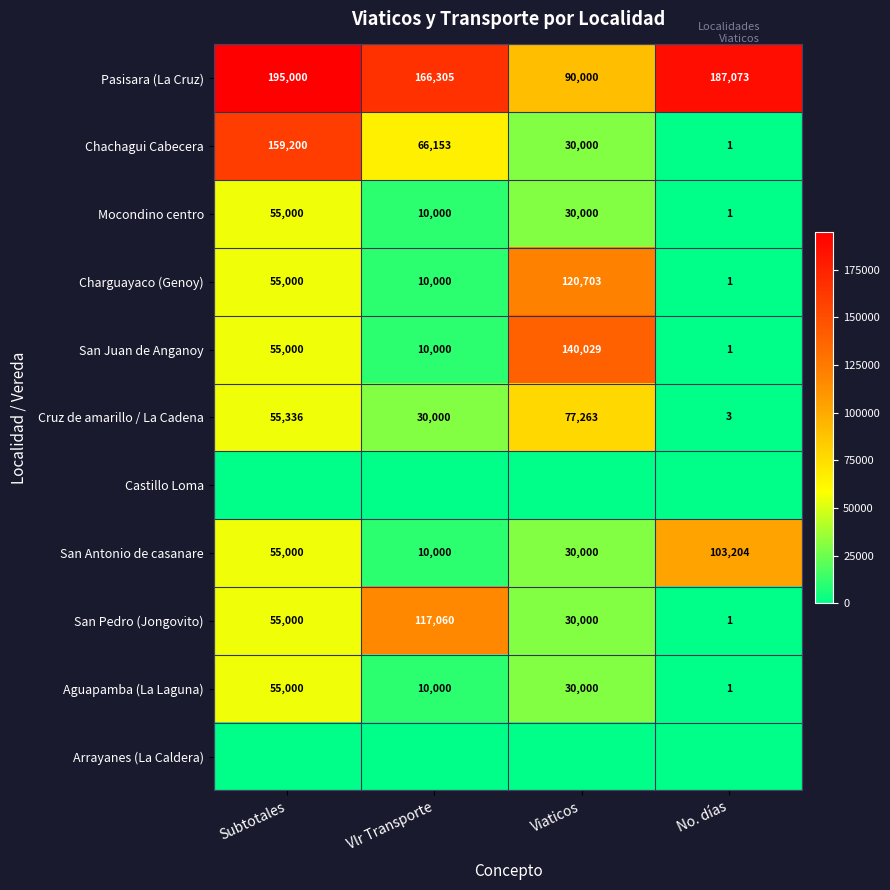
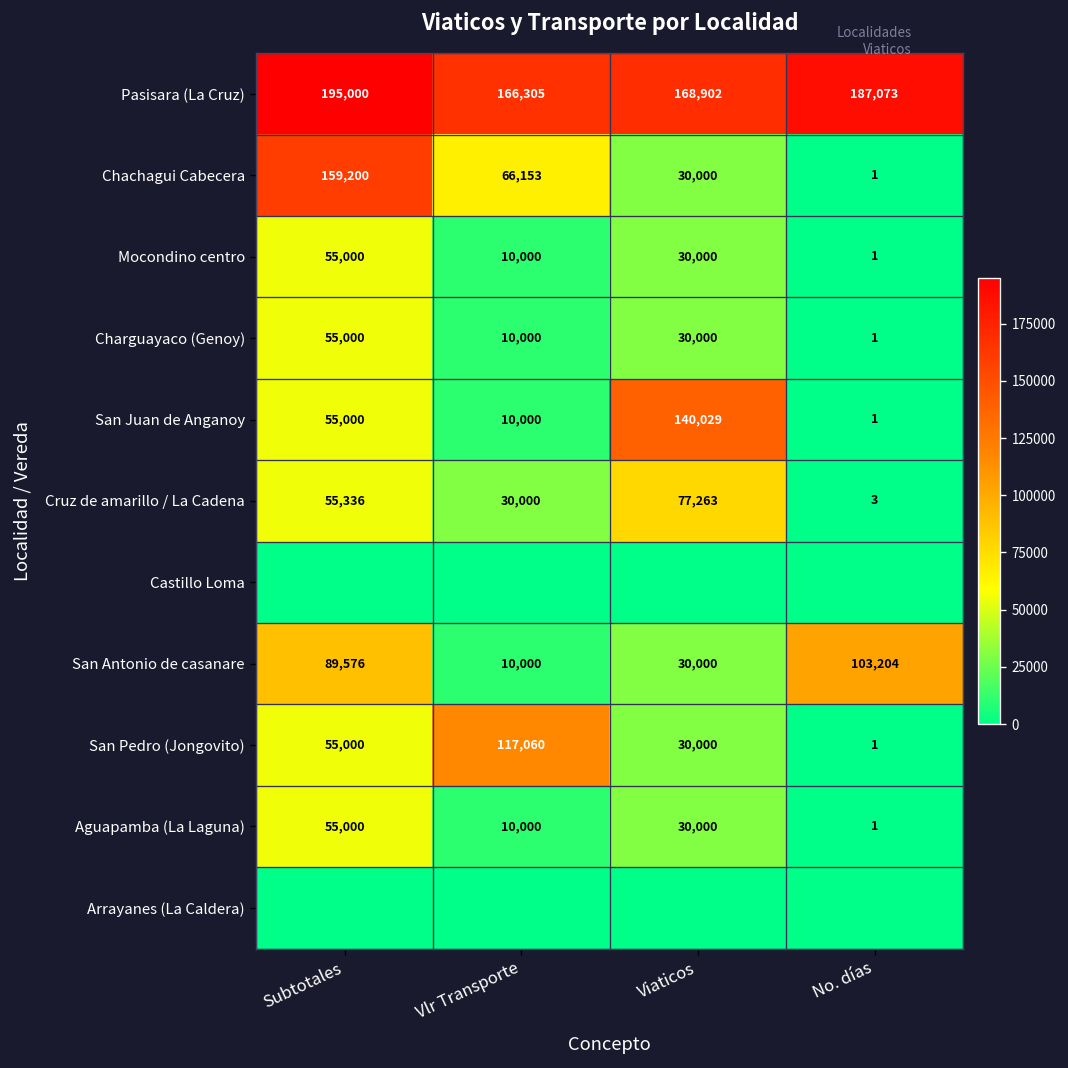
  {
    "Pasisara (La Cruz)": {
      "Subtotales": "195,000",
      "Vlr Transporte": "166,305",
-     "Viaticos": "90,000",
+     "Viaticos": "168,902",
      "No. días": "187,073"
    },
    "Chachagui Cabecera": {
      "Subtotales": "159,200",
      "Vlr Transporte": "66,153",
      "Viaticos": "30,000",
      "No. días": "1"
    },
    "Mocondino centro": {
      "Subtotales": "55,000",
      "Vlr Transporte": "10,000",
      "Viaticos": "30,000",
      "No. días": "1"
    },
    "Charguayaco (Genoy)": {
      "Subtotales": "55,000",
      "Vlr Transporte": "10,000",
-     "Viaticos": "120,703",
+     "Viaticos": "30,000",
      "No. días": "1"
    },
    "San Juan de Anganoy": {
      "Subtotales": "55,000",
      "Vlr Transporte": "10,000",
      "Viaticos": "140,029",
      "No. días": "1"
    },
    "Cruz de amarillo / La Cadena": {
      "Subtotales": "55,336",
      "Vlr Transporte": "30,000",
      "Viaticos": "77,263",
      "No. días": "3"
    },
    "San Antonio de casanare": {
-     "Subtotales": "55,000",
+     "Subtotales": "89,576",
      "Vlr Transporte": "10,000",
      "Viaticos": "30,000",
      "No. días": "103,204"
    },
    "San Pedro (Jongovito)": {
      "Subtotales": "55,000",
      "Vlr Transporte": "117,060",
      "Viaticos": "30,000",
      "No. días": "1"
    },
    "Aguapamba (La Laguna)": {
      "Subtotales": "55,000",
      "Vlr Transporte": "10,000",
      "Viaticos": "30,000",
      "No. días": "1"
    }
  }
